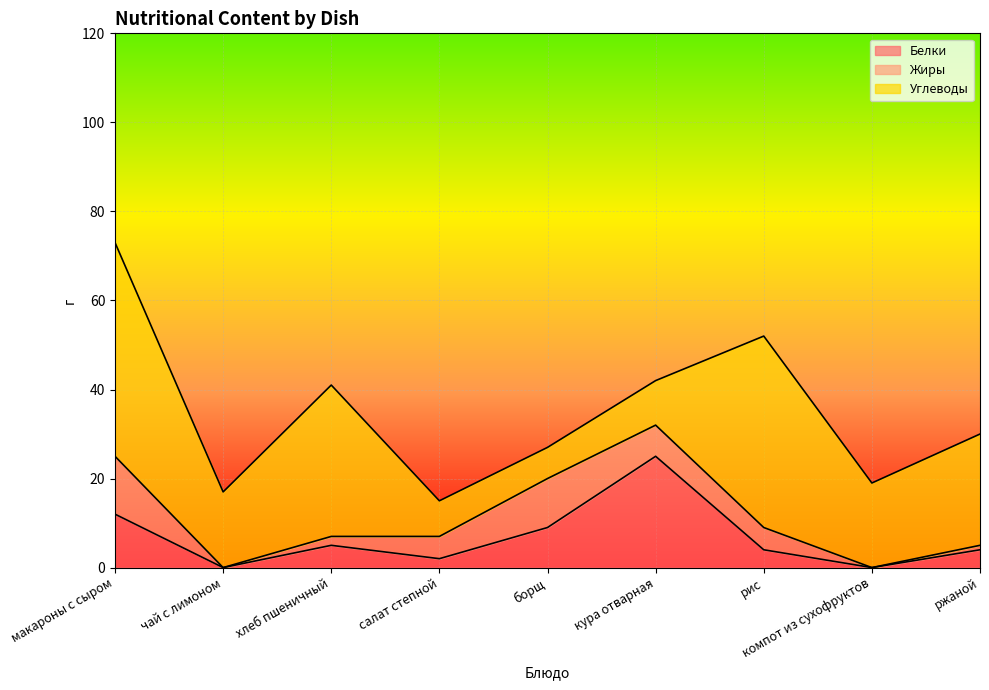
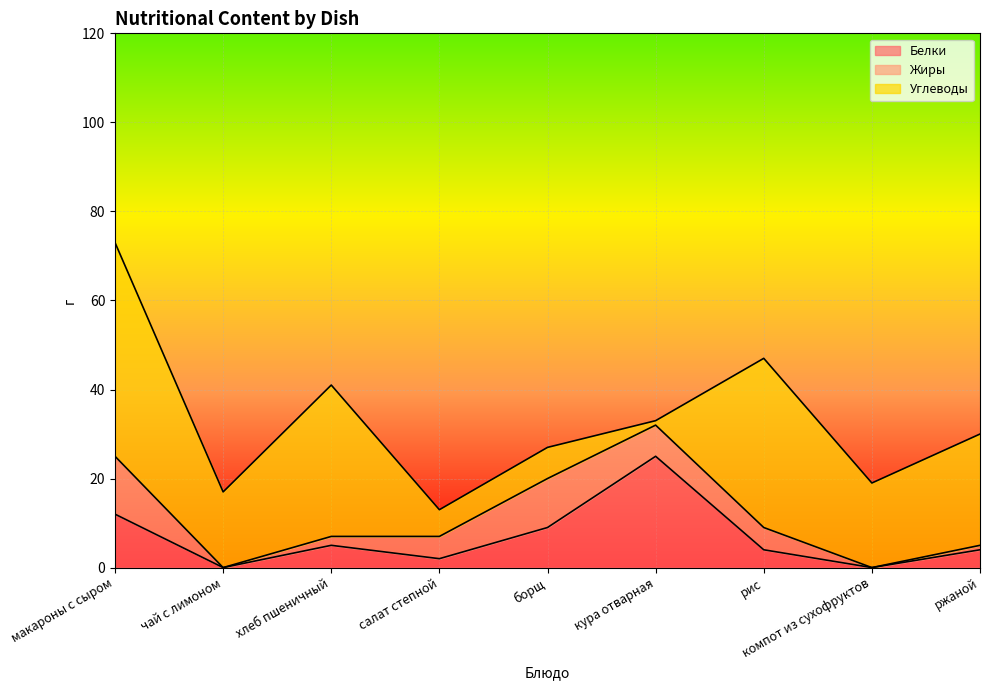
  {
    "Углеводы": {
      "макароны с сыром": 48,
      "чай с лимоном": 17,
      "хлеб пшеничный": 34,
-     "салат степной": 8,
+     "салат степной": 6,
      "борщ": 7,
-     "кура отварная": 10,
-     "рис": 43,
+     "кура отварная": 1,
+     "рис": 38,
      "компот из сухофруктов": 19,
      "ржаной": 25
    }
  }
